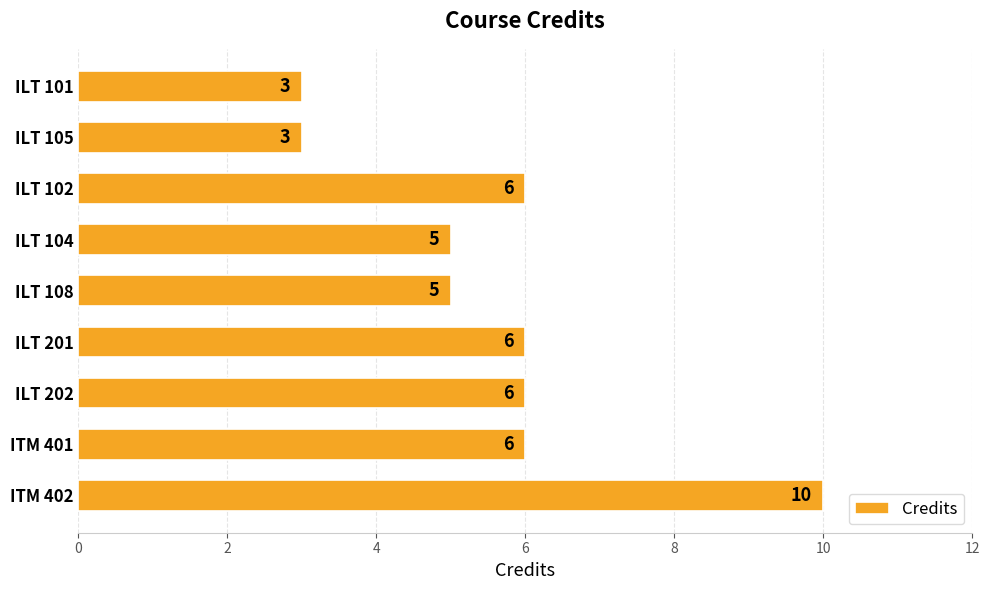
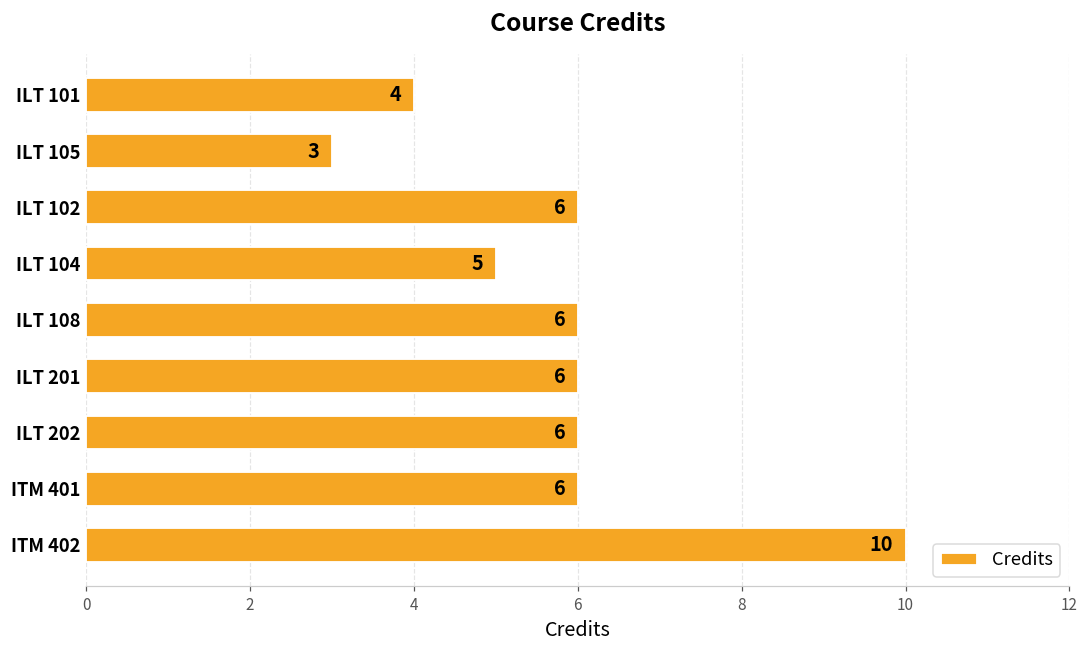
  {
-   "ILT 101": 3,
+   "ILT 101": 4,
    "ILT 105": 3,
    "ILT 102": 6,
    "ILT 104": 5,
-   "ILT 108": 5,
+   "ILT 108": 6,
    "ILT 201": 6,
    "ILT 202": 6,
    "ITM 401": 6,
    "ITM 402": 10
  }
